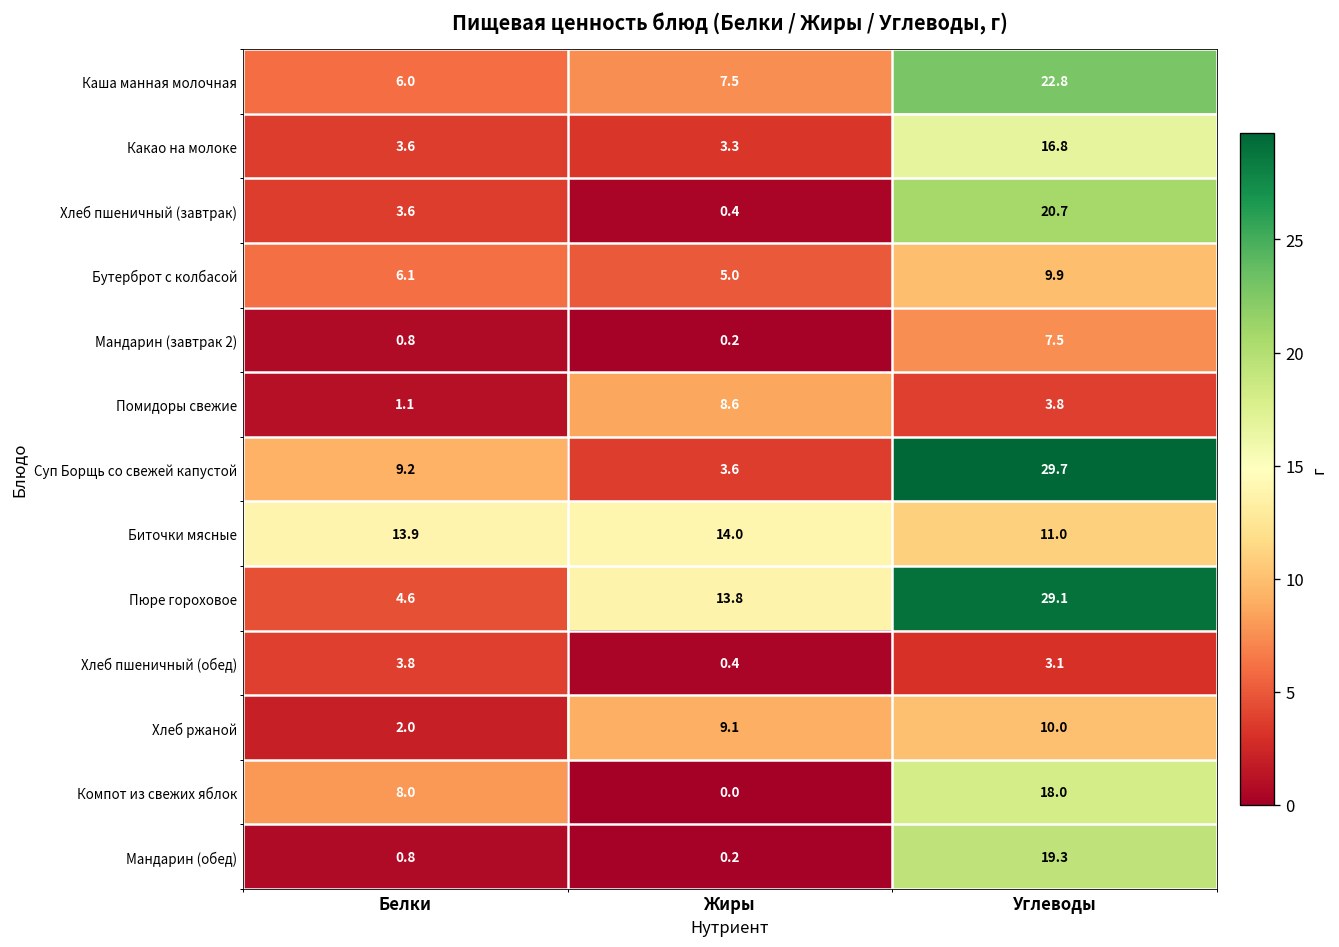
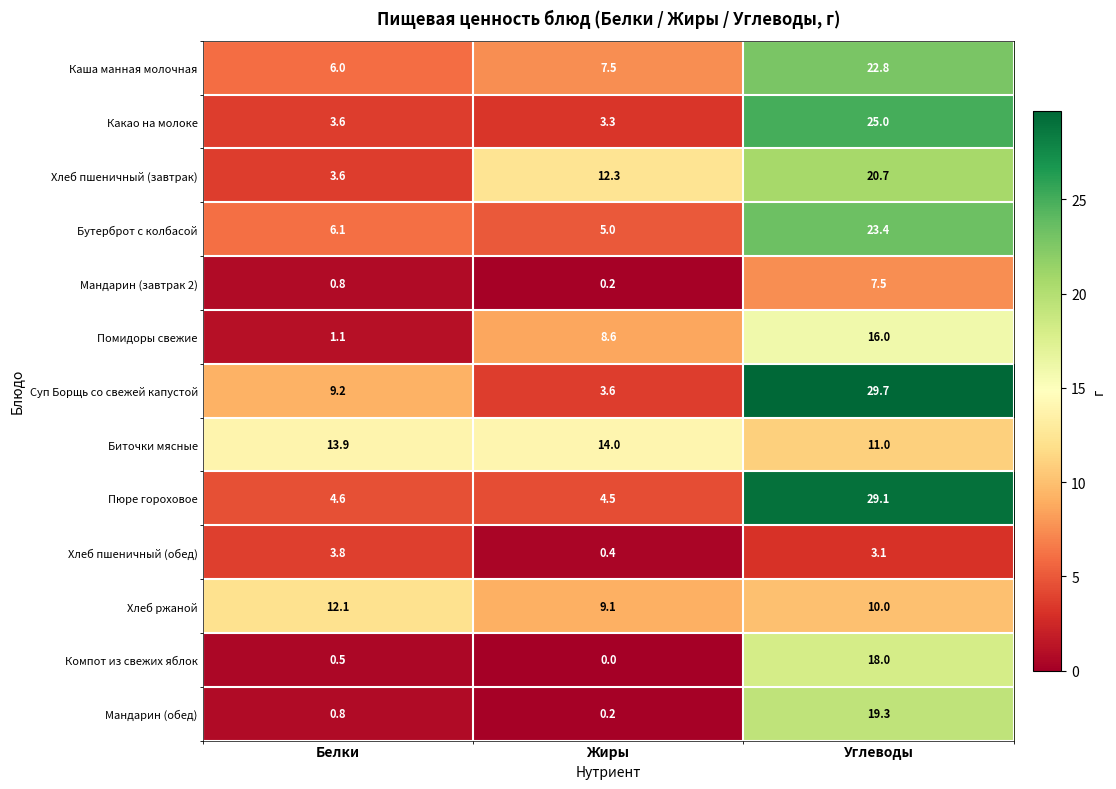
  {
    "Каша манная молочная": {
      "Белки": 6.0,
      "Жиры": 7.5,
      "Углеводы": 22.8
    },
    "Какао на молоке": {
      "Белки": 3.6,
      "Жиры": 3.3,
-     "Углеводы": 16.8
+     "Углеводы": 25.0
    },
    "Хлеб пшеничный (завтрак)": {
      "Белки": 3.6,
-     "Жиры": 0.4,
+     "Жиры": 12.3,
      "Углеводы": 20.7
    },
    "Бутерброт с колбасой": {
      "Белки": 6.1,
      "Жиры": 5.0,
-     "Углеводы": 9.9
+     "Углеводы": 23.4
    },
    "Мандарин (завтрак 2)": {
      "Белки": 0.8,
      "Жиры": 0.2,
      "Углеводы": 7.5
    },
    "Помидоры свежие": {
      "Белки": 1.1,
      "Жиры": 8.6,
-     "Углеводы": 3.8
+     "Углеводы": 16.0
    },
    "Суп Борщь со свежей капустой": {
      "Белки": 9.2,
      "Жиры": 3.6,
      "Углеводы": 29.7
    },
    "Биточки мясные": {
      "Белки": 13.9,
      "Жиры": 14.0,
      "Углеводы": 11.0
    },
    "Пюре гороховое": {
      "Белки": 4.6,
-     "Жиры": 13.8,
+     "Жиры": 4.5,
      "Углеводы": 29.1
    },
    "Хлеб пшеничный (обед)": {
      "Белки": 3.8,
      "Жиры": 0.4,
      "Углеводы": 3.1
    },
    "Хлеб ржаной": {
-     "Белки": 2.0,
+     "Белки": 12.1,
      "Жиры": 9.1,
      "Углеводы": 10.0
    },
    "Компот из свежих яблок": {
-     "Белки": 8.0,
+     "Белки": 0.5,
      "Жиры": 0.0,
      "Углеводы": 18.0
    },
    "Мандарин (обед)": {
      "Белки": 0.8,
      "Жиры": 0.2,
      "Углеводы": 19.3
    }
  }
